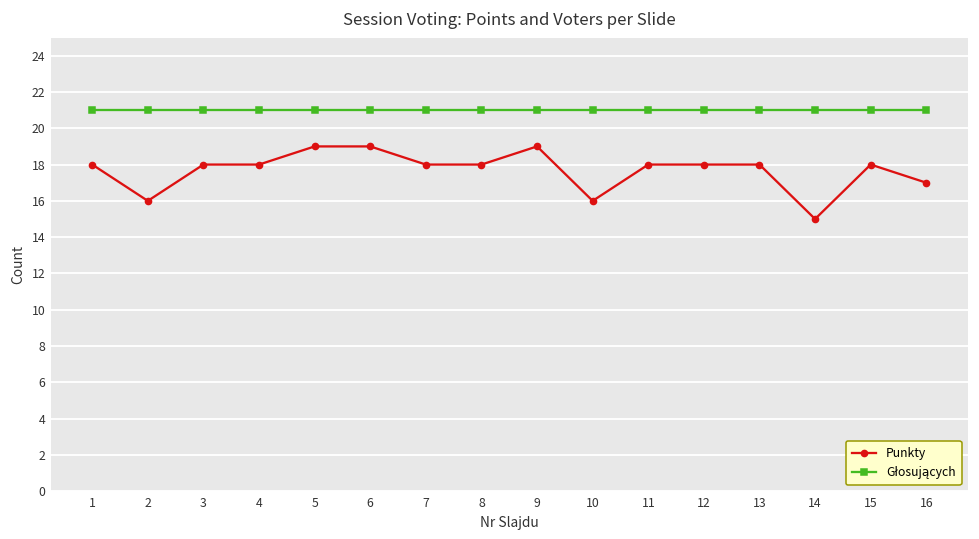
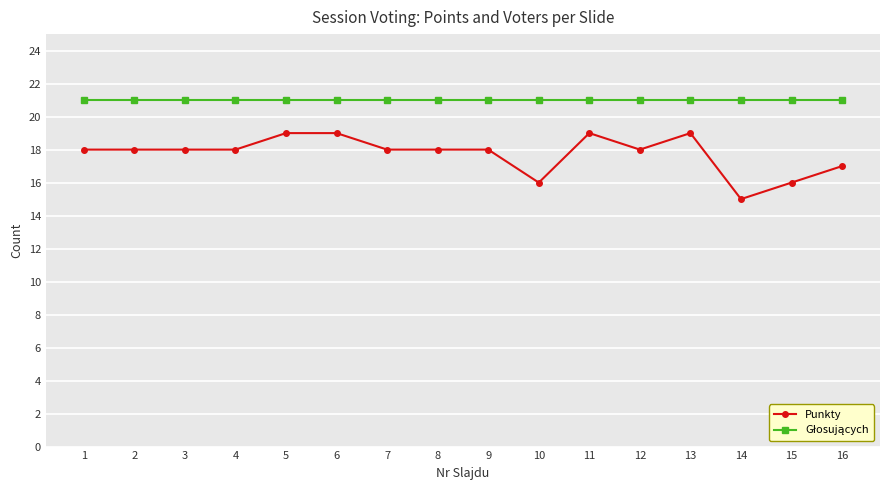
  {
    "Punkty": {
      "1": 18,
-     "2": 16,
+     "2": 18,
      "3": 18,
      "4": 18,
      "5": 19,
      "6": 19,
      "7": 18,
      "8": 18,
-     "9": 19,
+     "9": 18,
      "10": 16,
-     "11": 18,
+     "11": 19,
      "12": 18,
-     "13": 18,
+     "13": 19,
      "14": 15,
-     "15": 18,
+     "15": 16,
      "16": 17
    },
    "Głosujących": {
      "1": 21,
      "2": 21,
      "3": 21,
      "4": 21,
      "5": 21,
      "6": 21,
      "7": 21,
      "8": 21,
      "9": 21,
      "10": 21,
      "11": 21,
      "12": 21,
      "13": 21,
      "14": 21,
      "15": 21,
      "16": 21
    }
  }
